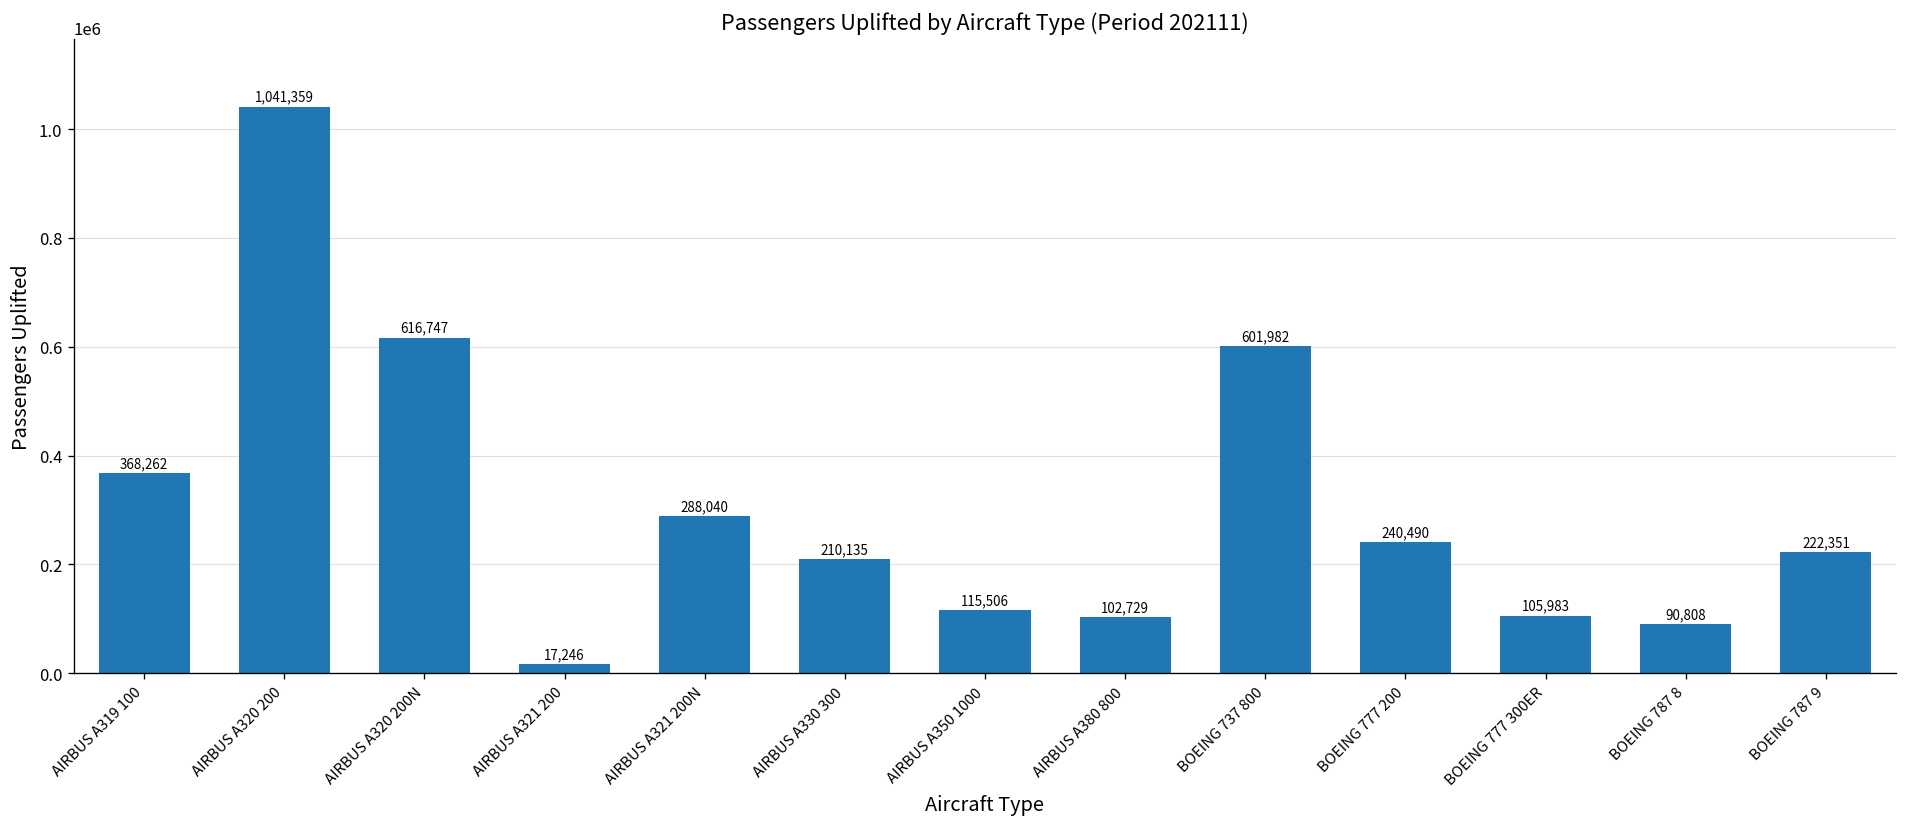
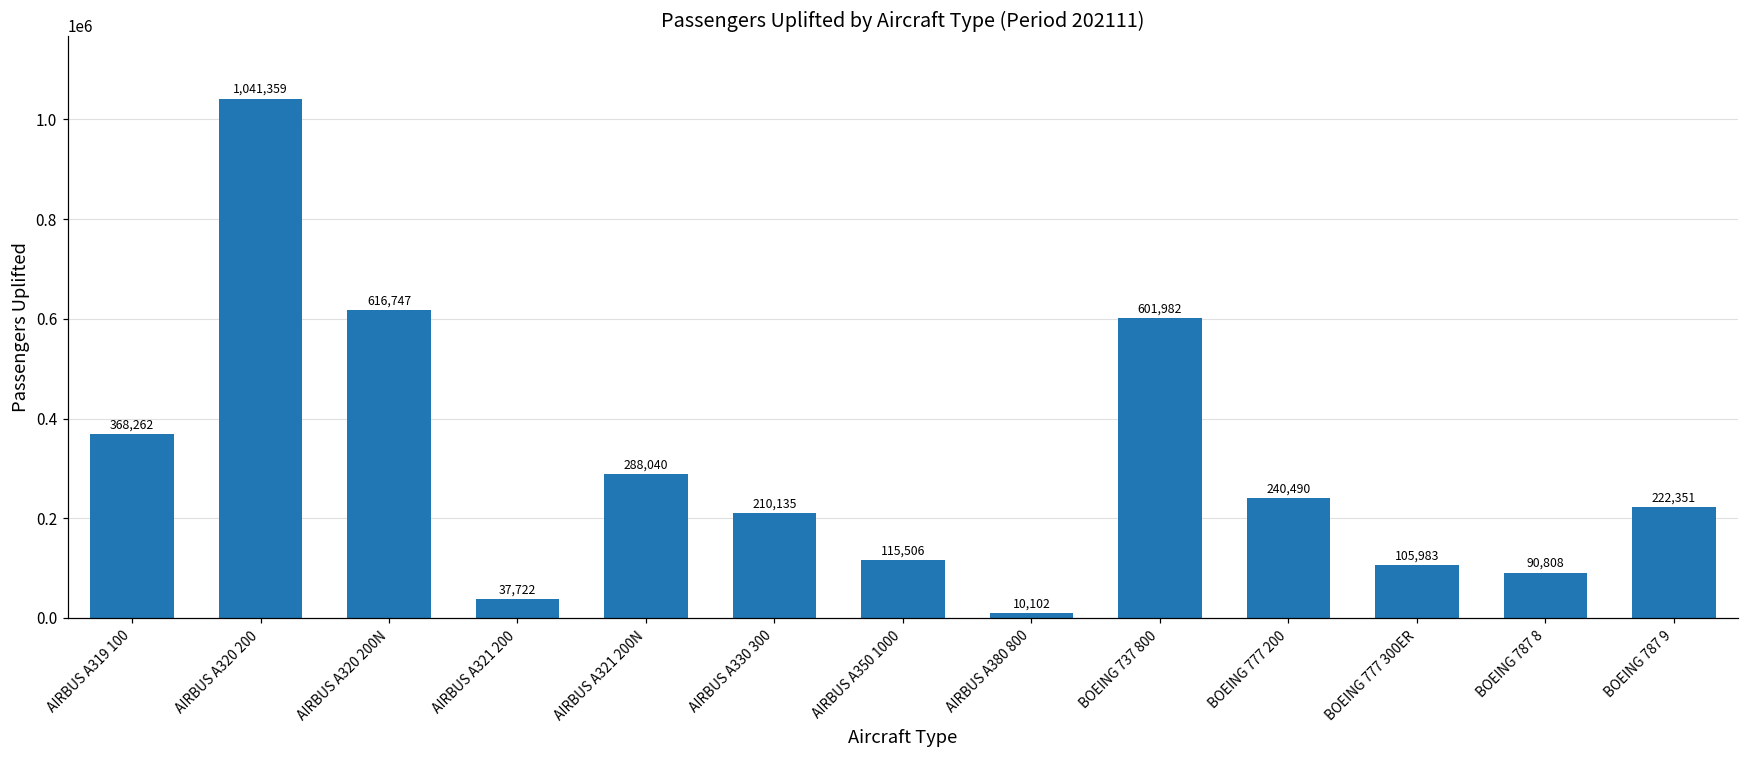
  {
    "AIRBUS A319 100": "368,262",
    "AIRBUS A320 200": "1,041,359",
    "AIRBUS A320 200N": "616,747",
-   "AIRBUS A321 200": "17,246",
+   "AIRBUS A321 200": "37,722",
    "AIRBUS A321 200N": "288,040",
    "AIRBUS A330 300": "210,135",
    "AIRBUS A350 1000": "115,506",
-   "AIRBUS A380 800": "102,729",
+   "AIRBUS A380 800": "10,102",
    "BOEING 737 800": "601,982",
    "BOEING 777 200": "240,490",
    "BOEING 777 300ER": "105,983",
    "BOEING 787 8": "90,808",
    "BOEING 787 9": "222,351"
  }
